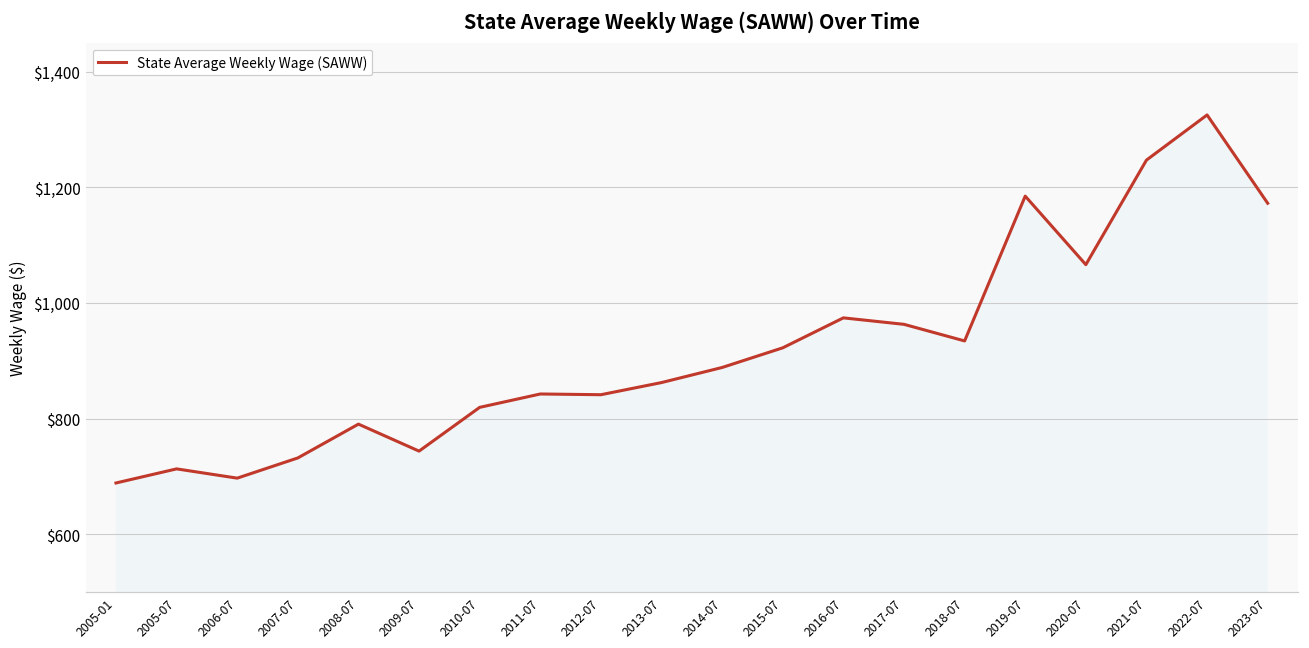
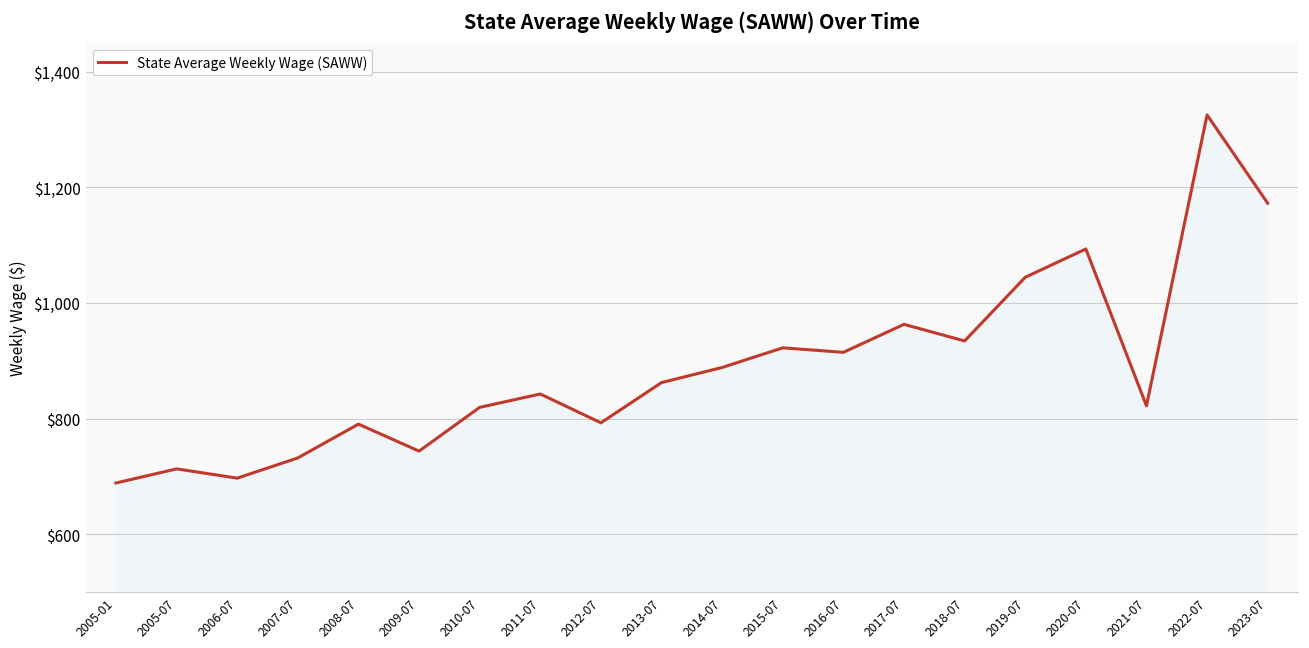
  {
    "2005-01": "$690",
    "2005-07": "$710",
    "2006-07": "$700",
    "2007-07": "$730",
    "2008-07": "$790",
    "2009-07": "$740",
    "2010-07": "$820",
    "2011-07": "$840",
-   "2012-07": "$840",
+   "2012-07": "$790",
    "2013-07": "$860",
    "2014-07": "$890",
    "2015-07": "$920",
-   "2016-07": "$970",
+   "2016-07": "$910",
    "2017-07": "$960",
    "2018-07": "$930",
-   "2019-07": "$1,180",
-   "2020-07": "$1,070",
-   "2021-07": "$1,250",
+   "2019-07": "$1,040",
+   "2020-07": "$1,090",
+   "2021-07": "$820",
    "2022-07": "$1,330",
    "2023-07": "$1,170"
  }
